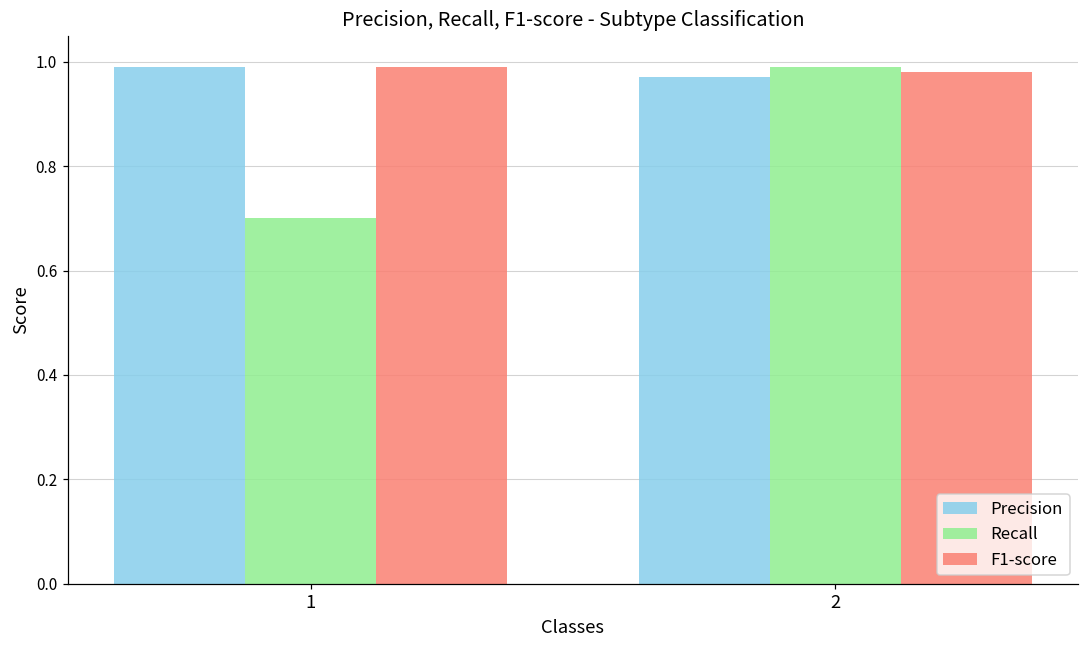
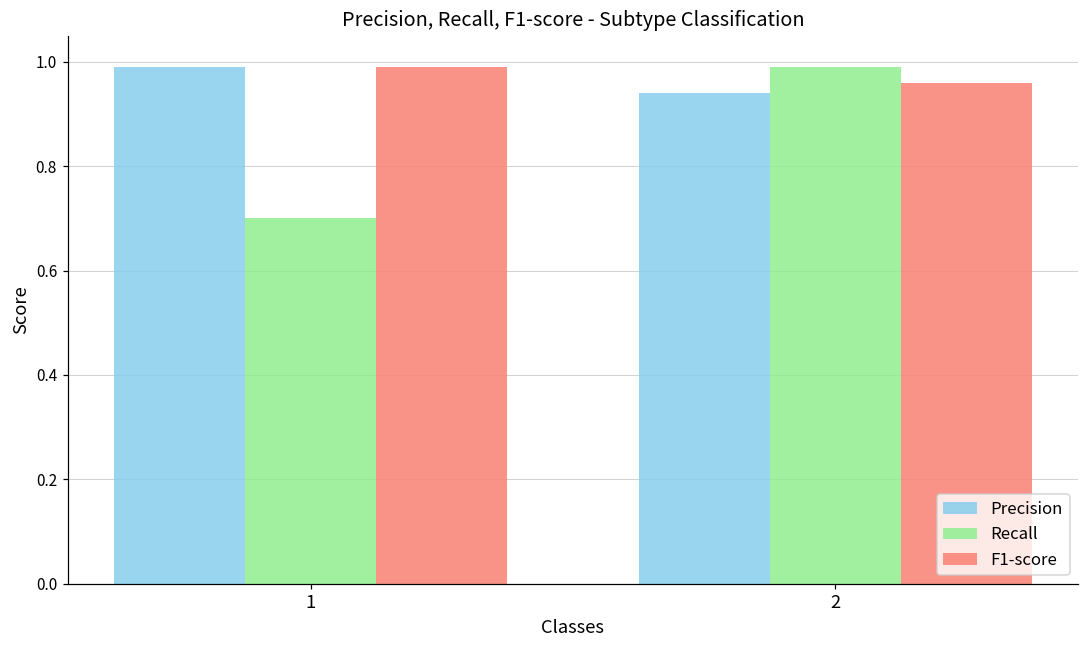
  {
    "Precision": {
      "1": 0.99,
-     "2": 0.97
+     "2": 0.94
    },
    "Recall": {
      "1": 0.70,
      "2": 0.99
    },
    "F1-score": {
      "1": 0.99,
-     "2": 0.98
+     "2": 0.96
    }
  }
